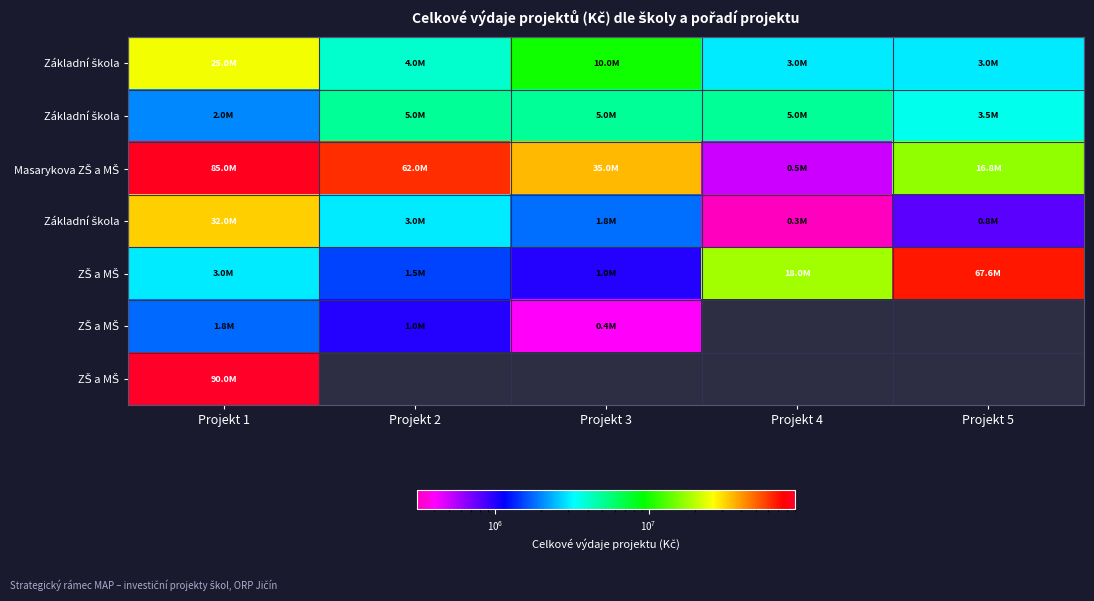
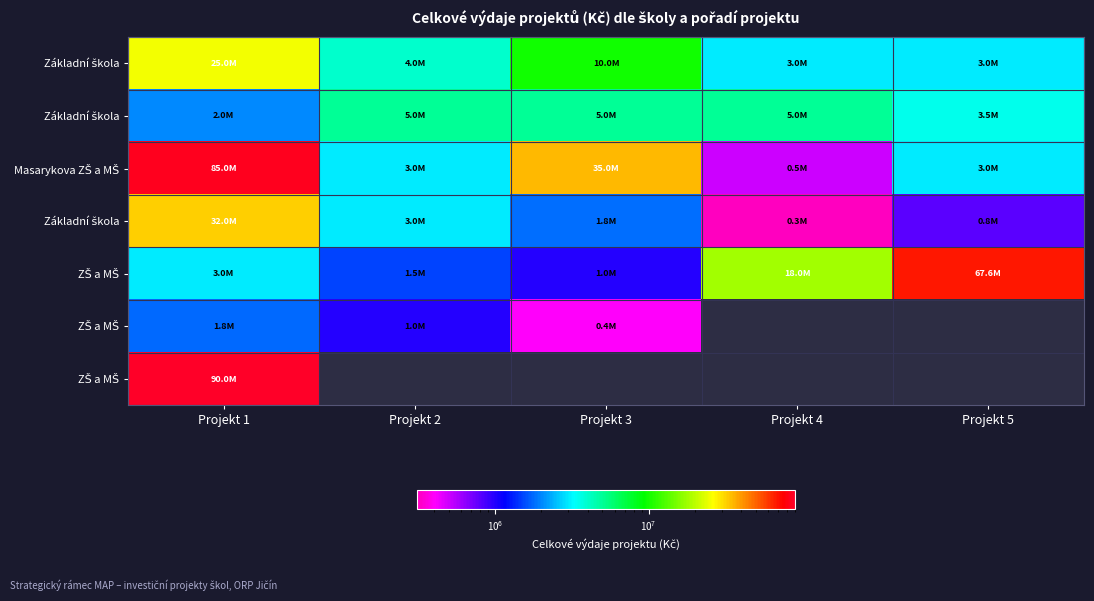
  {
    "Masarykova ZŠ a MŠ": {
      "Projekt 1": "85.0M",
-     "Projekt 2": "62.0M",
+     "Projekt 2": "3.0M",
      "Projekt 3": "35.0M",
      "Projekt 4": "0.5M",
-     "Projekt 5": "16.8M"
+     "Projekt 5": "3.0M"
    },
    "ZŠ a MŠ": {
      "Projekt 4": "18.0M",
      "Projekt 5": "67.6M"
    }
  }
